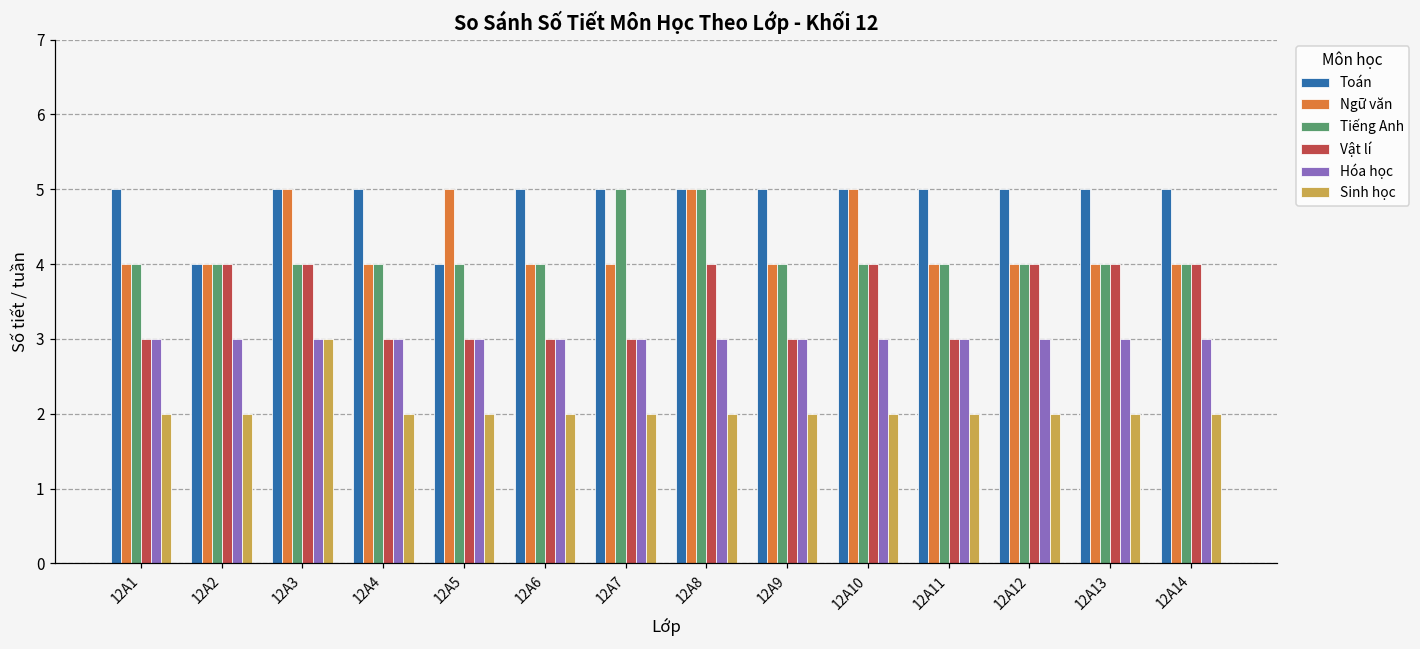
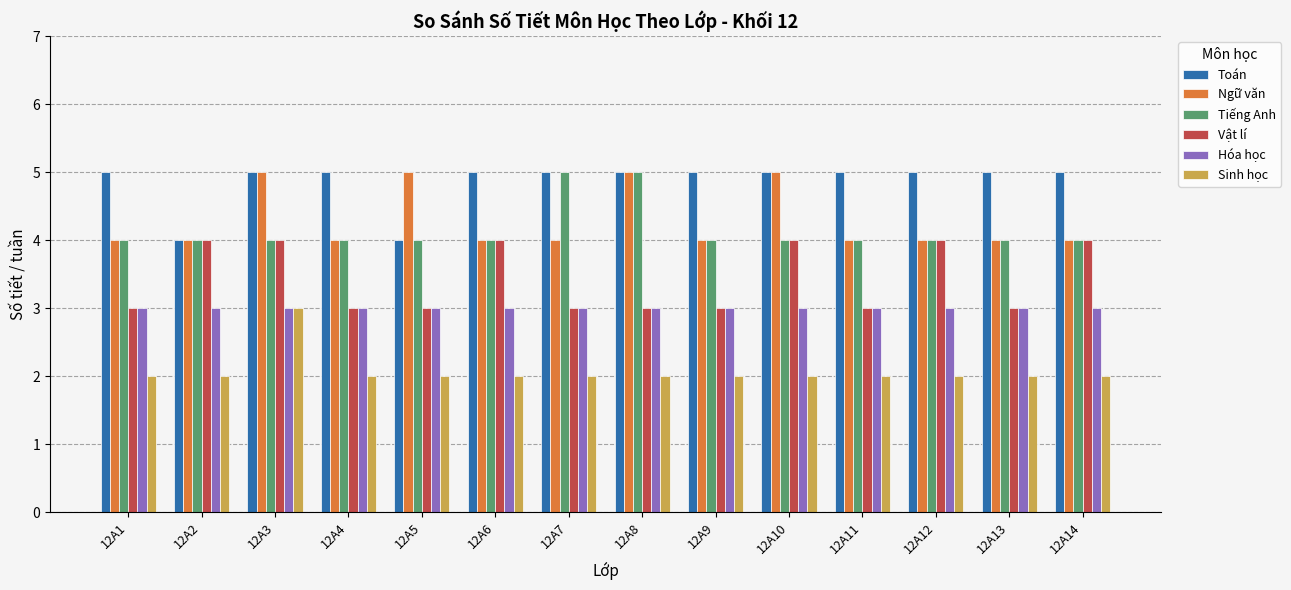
  {
    "Toán": {
      "12A1": 5,
      "12A2": 4,
      "12A3": 5,
      "12A4": 5,
      "12A5": 4,
      "12A6": 5,
      "12A7": 5,
      "12A8": 5,
      "12A9": 5,
      "12A10": 5,
      "12A11": 5,
      "12A12": 5,
      "12A13": 5,
      "12A14": 5
    },
    "Tiếng Anh": {
      "12A1": 4,
      "12A2": 4,
      "12A3": 4,
      "12A4": 4,
      "12A5": 4,
      "12A6": 4,
      "12A7": 5,
      "12A8": 5,
      "12A9": 4,
      "12A10": 4,
      "12A11": 4,
      "12A12": 4,
      "12A13": 4,
      "12A14": 4
    },
    "Vật lí": {
      "12A1": 3,
      "12A2": 4,
      "12A3": 4,
      "12A4": 3,
      "12A5": 3,
-     "12A6": 3,
+     "12A6": 4,
      "12A7": 3,
-     "12A8": 4,
+     "12A8": 3,
      "12A9": 3,
      "12A10": 4,
      "12A11": 3,
      "12A12": 4,
-     "12A13": 4,
+     "12A13": 3,
      "12A14": 4
    },
    "Hóa học": {
      "12A1": 3,
      "12A2": 3,
      "12A3": 3,
      "12A4": 3,
      "12A5": 3,
      "12A6": 3,
      "12A7": 3,
      "12A8": 3,
      "12A9": 3,
      "12A10": 3,
      "12A11": 3,
      "12A12": 3,
      "12A13": 3,
      "12A14": 3
    }
  }
